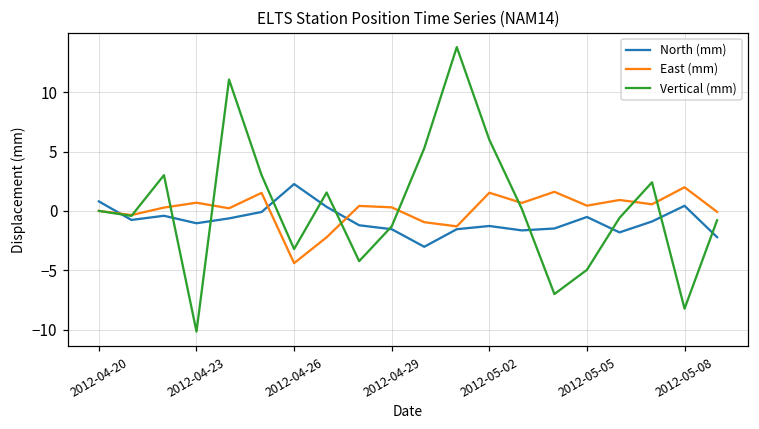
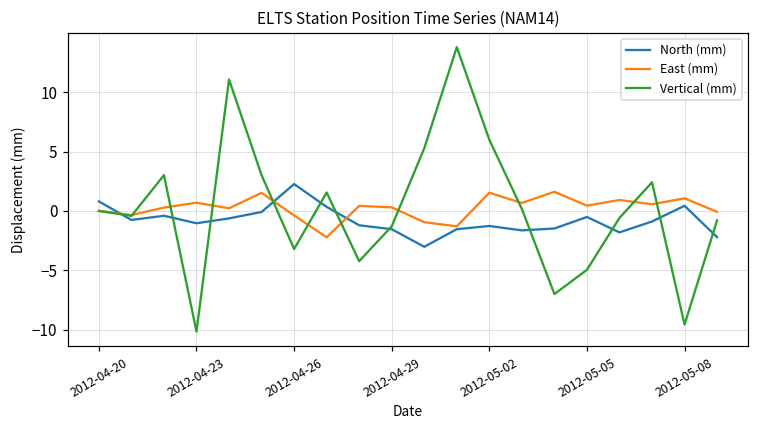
  {
    "North (mm)": {
      "2012-04-20": 0.8,
      "2012-04-23": -1.0,
      "2012-04-26": 2.3,
      "2012-04-29": -1.5,
      "2012-05-02": -1.3,
      "2012-05-05": -0.5,
      "2012-05-08": 0.4
    },
    "East (mm)": {
      "2012-04-23": 0.7,
-     "2012-04-26": -4.4,
+     "2012-04-26": -0.4,
      "2012-04-29": 0.3,
      "2012-05-02": 1.5,
      "2012-05-05": 0.4,
-     "2012-05-08": 2.0
+     "2012-05-08": 1.1
    },
    "Vertical (mm)": {
      "2012-04-23": -10.2,
      "2012-04-26": -3.2,
      "2012-04-29": -1.3,
      "2012-05-02": 6.0,
      "2012-05-05": -5.0,
-     "2012-05-08": -8.2
+     "2012-05-08": -9.6
    }
  }
